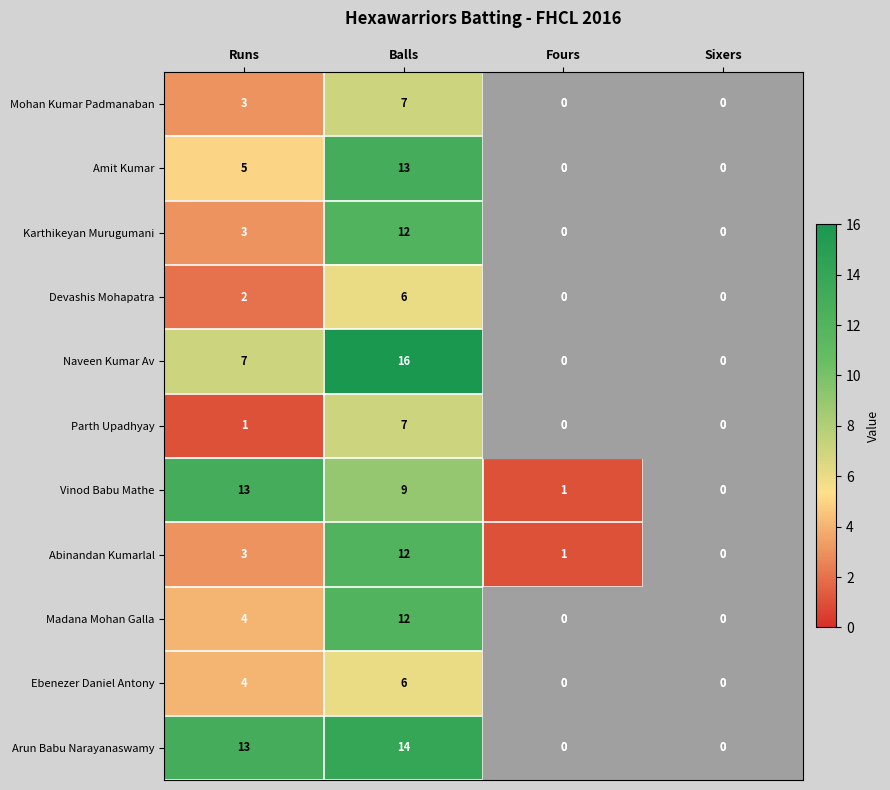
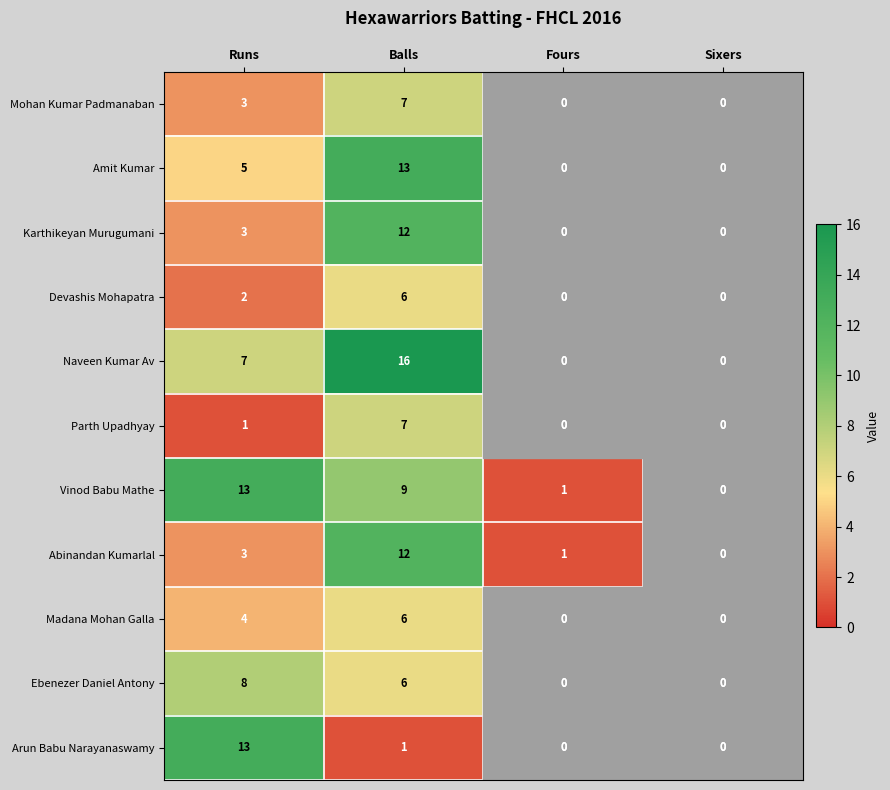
  {
    "Mohan Kumar Padmanaban": {
      "Runs": 3,
      "Balls": 7
    },
    "Amit Kumar": {
      "Runs": 5,
      "Balls": 13
    },
    "Karthikeyan Murugumani": {
      "Runs": 3,
      "Balls": 12
    },
    "Devashis Mohapatra": {
      "Runs": 2,
      "Balls": 6
    },
    "Naveen Kumar Av": {
      "Runs": 7,
      "Balls": 16
    },
    "Parth Upadhyay": {
      "Runs": 1,
      "Balls": 7
    },
    "Vinod Babu Mathe": {
      "Runs": 13,
      "Balls": 9,
      "Fours": 1
    },
    "Abinandan Kumarlal": {
      "Runs": 3,
      "Balls": 12,
      "Fours": 1
    },
    "Madana Mohan Galla": {
      "Runs": 4,
-     "Balls": 12
+     "Balls": 6
    },
    "Ebenezer Daniel Antony": {
-     "Runs": 4,
+     "Runs": 8,
      "Balls": 6
    },
    "Arun Babu Narayanaswamy": {
      "Runs": 13,
-     "Balls": 14
+     "Balls": 1
    }
  }
